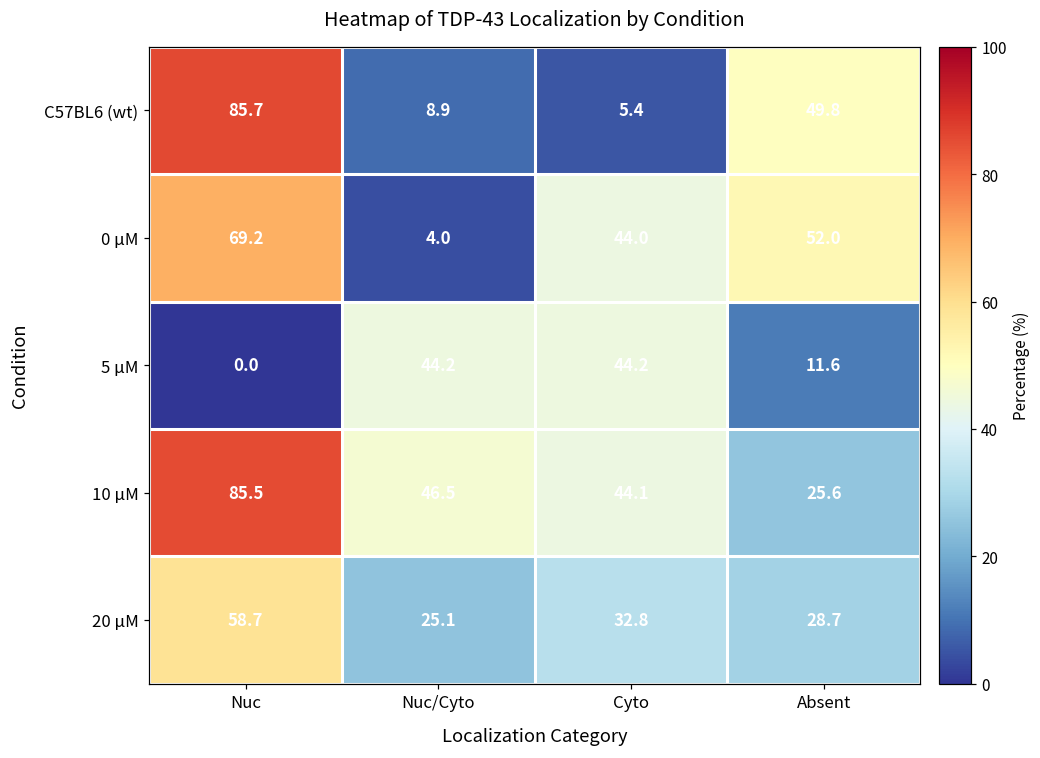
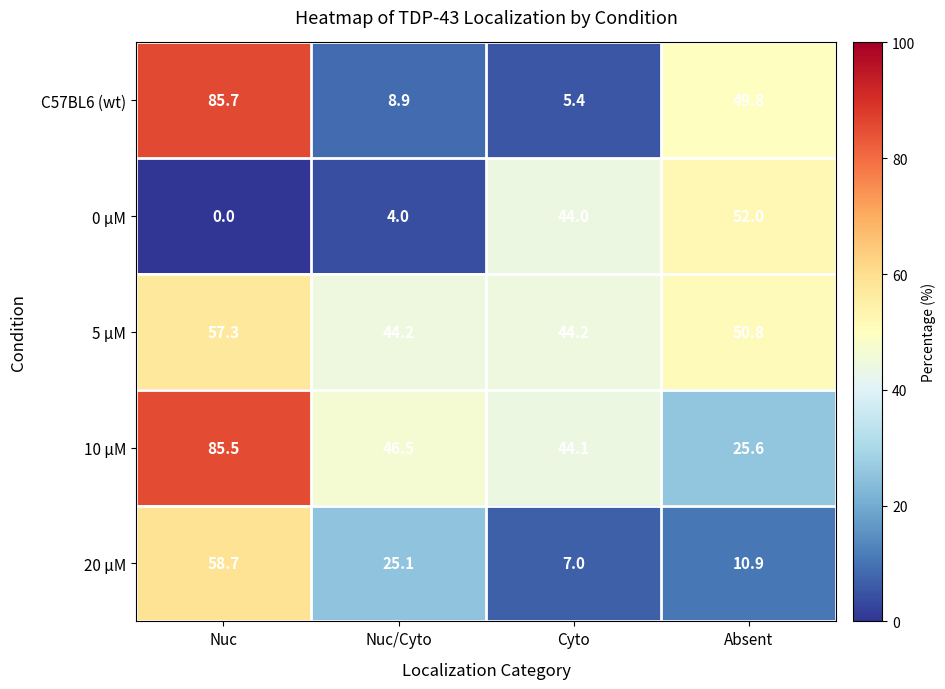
  {
    "C57BL6 (wt)": {
      "Nuc": 85.7,
      "Nuc/Cyto": 8.9,
      "Cyto": 5.4,
      "Absent": 49.8
    },
    "0 µM": {
-     "Nuc": 69.2,
+     "Nuc": 0.0,
      "Nuc/Cyto": 4.0,
      "Absent": 52.0
    },
    "5 µM": {
-     "Nuc": 0.0,
-     "Absent": 11.6
+     "Nuc": 57.3,
+     "Absent": 50.8
    },
    "10 µM": {
      "Nuc": 85.5,
      "Absent": 25.6
    },
    "20 µM": {
      "Nuc": 58.7,
      "Nuc/Cyto": 25.1,
-     "Cyto": 32.8,
-     "Absent": 28.7
+     "Cyto": 7.0,
+     "Absent": 10.9
    }
  }
